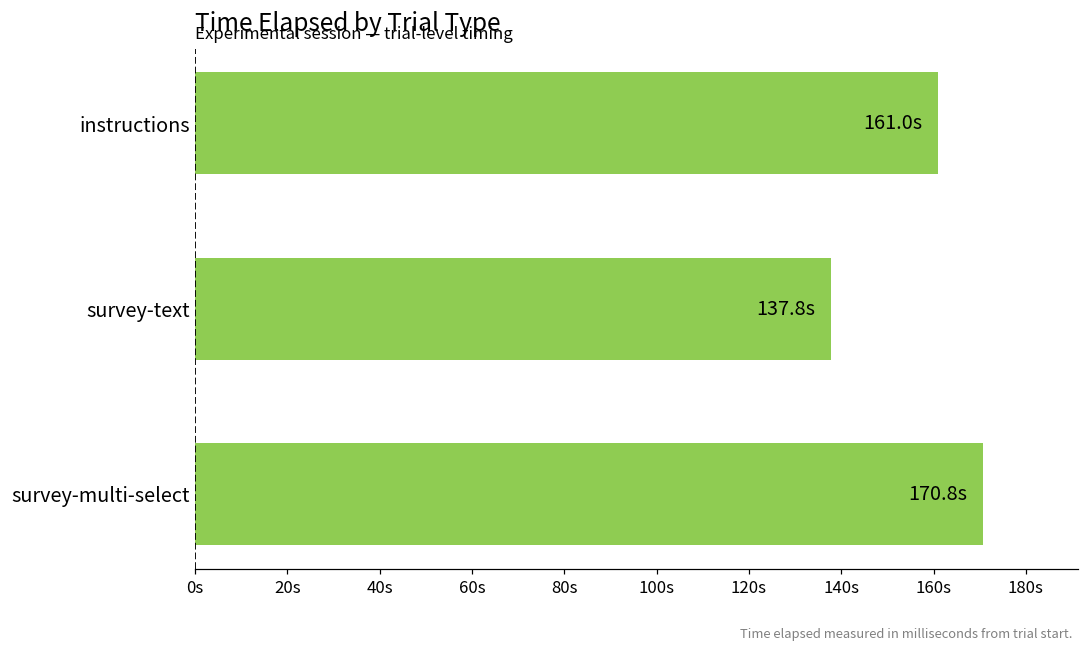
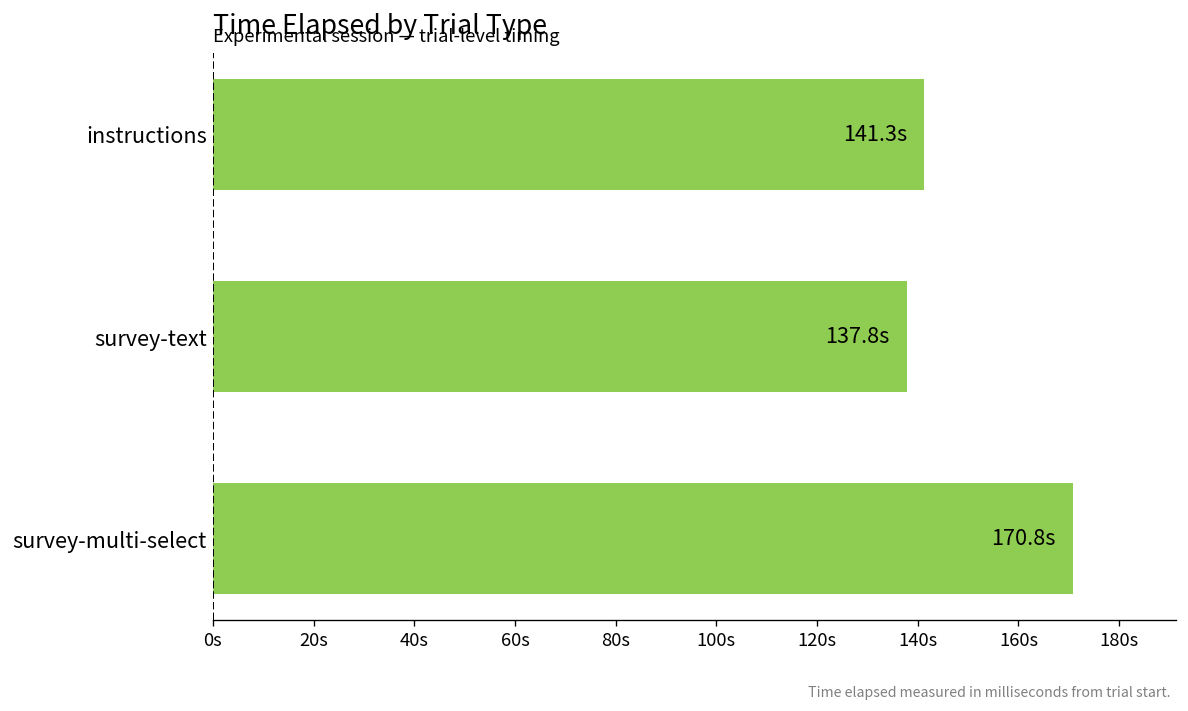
  {
-   "instructions": "161.0s"
+   "instructions": "141.3s"
  }
